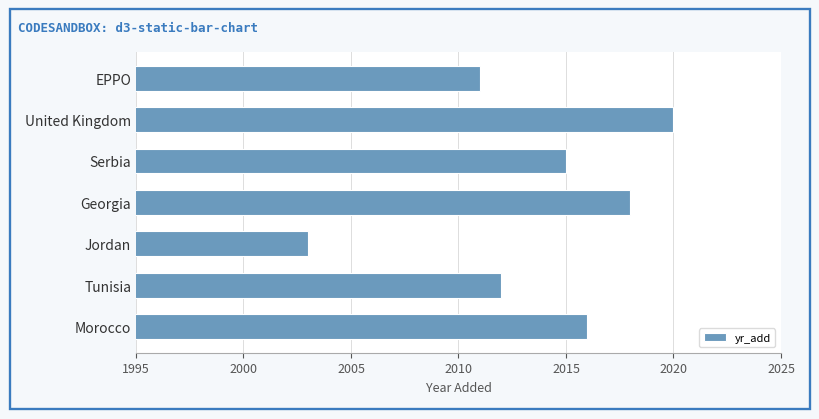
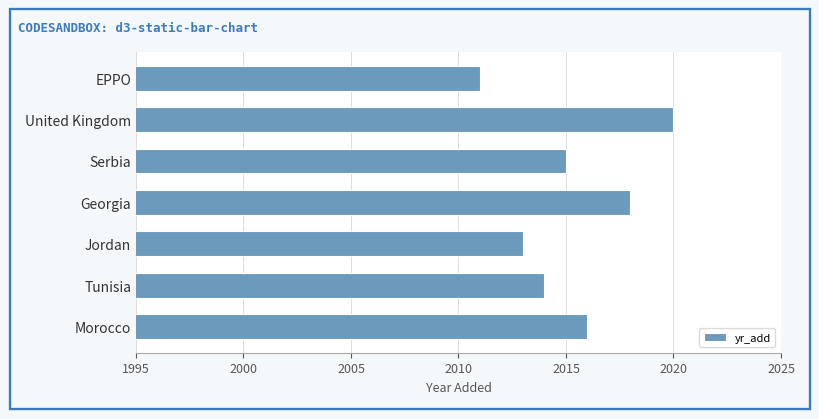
  {
    "EPPO": 2011,
    "United Kingdom": 2020,
    "Serbia": 2015,
    "Georgia": 2018,
-   "Jordan": 2003,
-   "Tunisia": 2012,
+   "Jordan": 2013,
+   "Tunisia": 2014,
    "Morocco": 2016
  }
